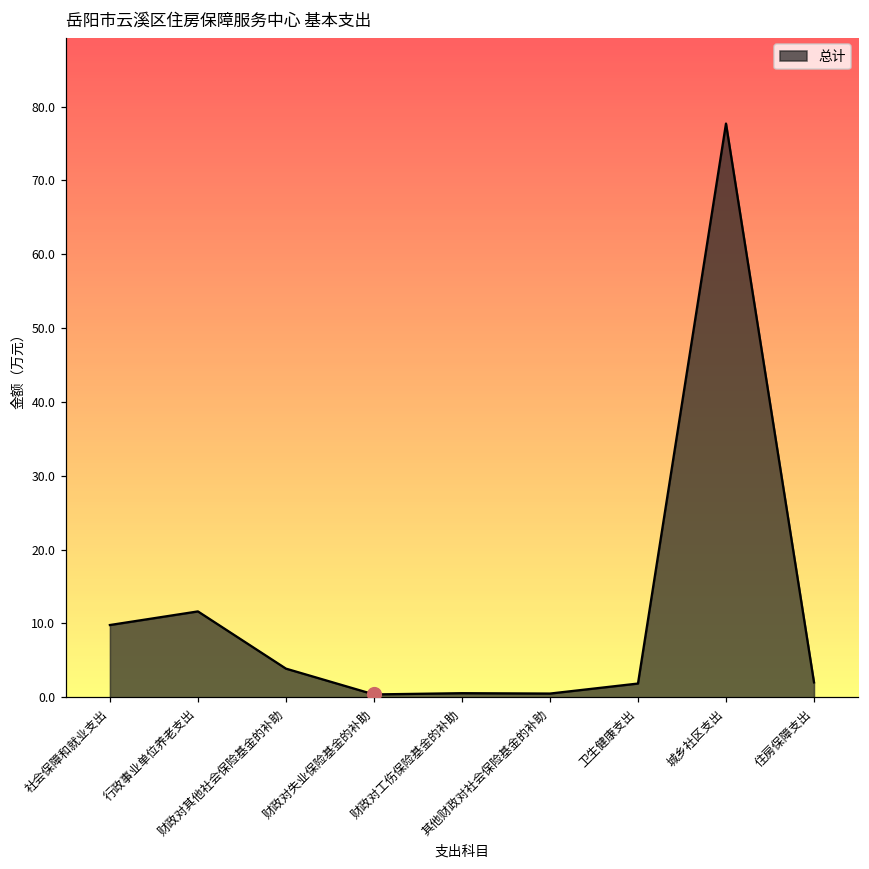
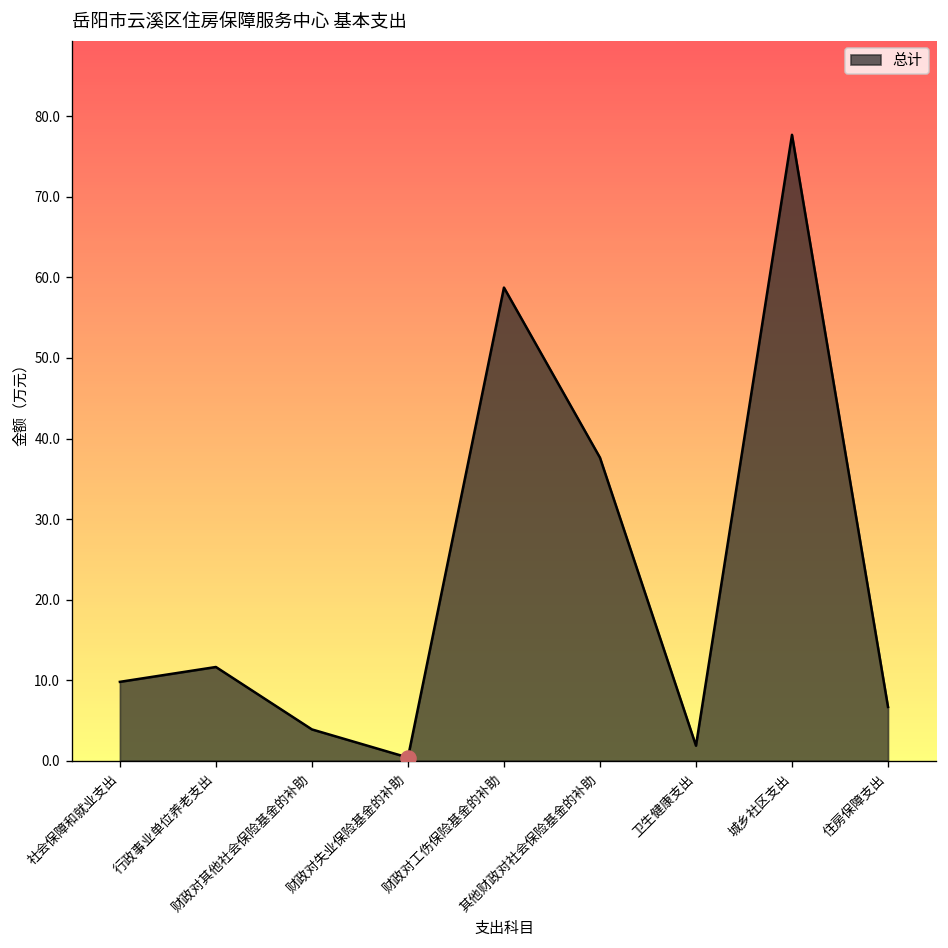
  {
    "总计": {
      "社会保障和就业支出": 10,
      "行政事业单位养老支出": 12,
      "财政对其他社会保险基金的补助": 4,
-     "财政对工伤保险基金的补助": 1,
-     "其他财政对社会保险基金的补助": 1,
+     "财政对工伤保险基金的补助": 59,
+     "其他财政对社会保险基金的补助": 38,
      "卫生健康支出": 2,
      "城乡社区支出": 78,
-     "住房保障支出": 2
+     "住房保障支出": 7
    }
  }
